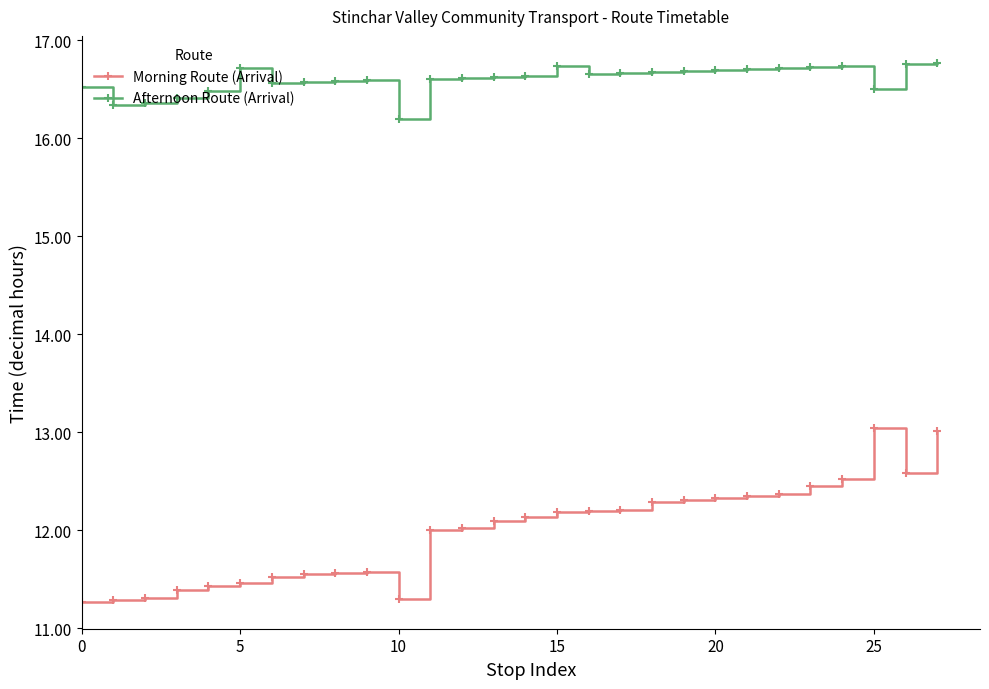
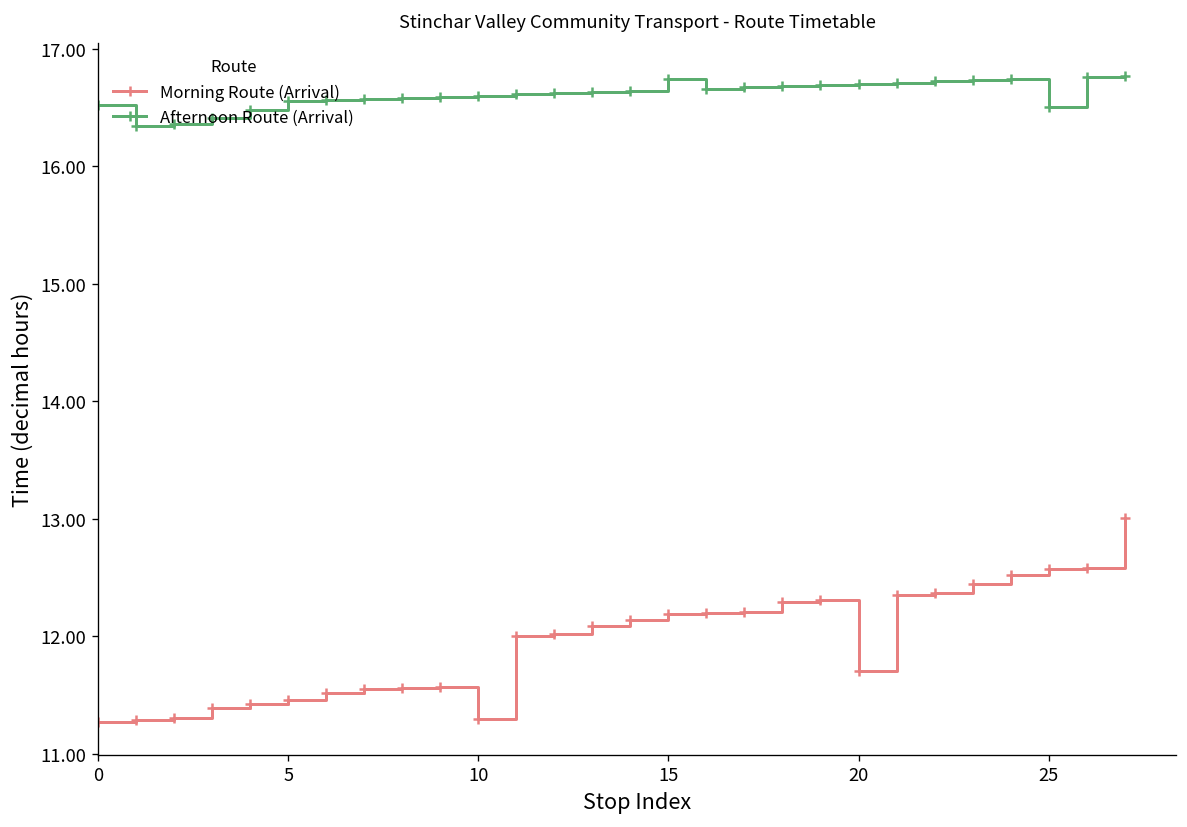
  {
    "Morning Route (Arrival)": {
      "0": 11.3,
      "5": 11.5,
      "10": 11.3,
      "15": 12.2,
-     "20": 12.3,
-     "25": 13.0
+     "20": 11.7,
+     "25": 12.6
    },
    "Afternoon Route (Arrival)": {
      "0": 16.5,
-     "5": 16.7,
-     "10": 16.2,
+     "5": 16.6,
+     "10": 16.6,
      "15": 16.7,
      "20": 16.7,
      "25": 16.5
    }
  }
